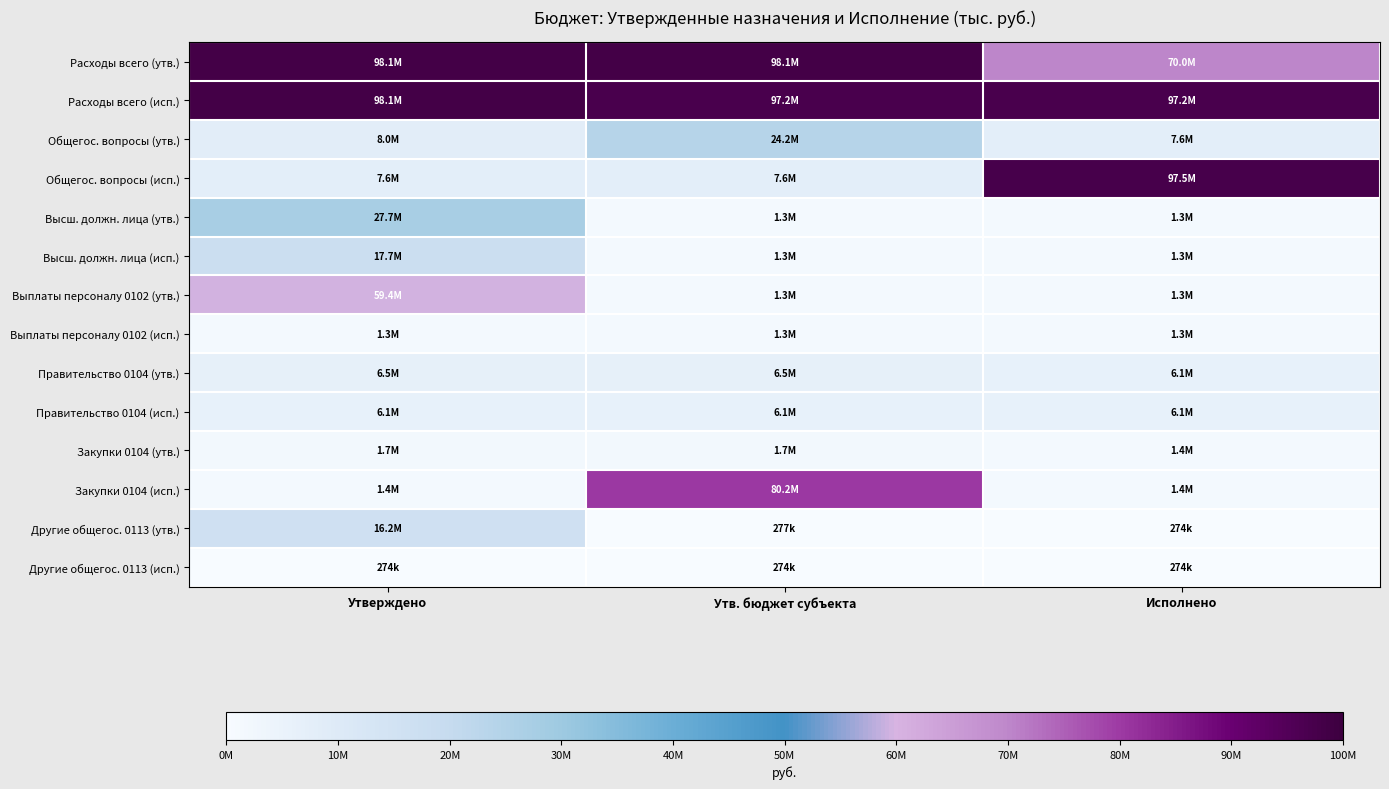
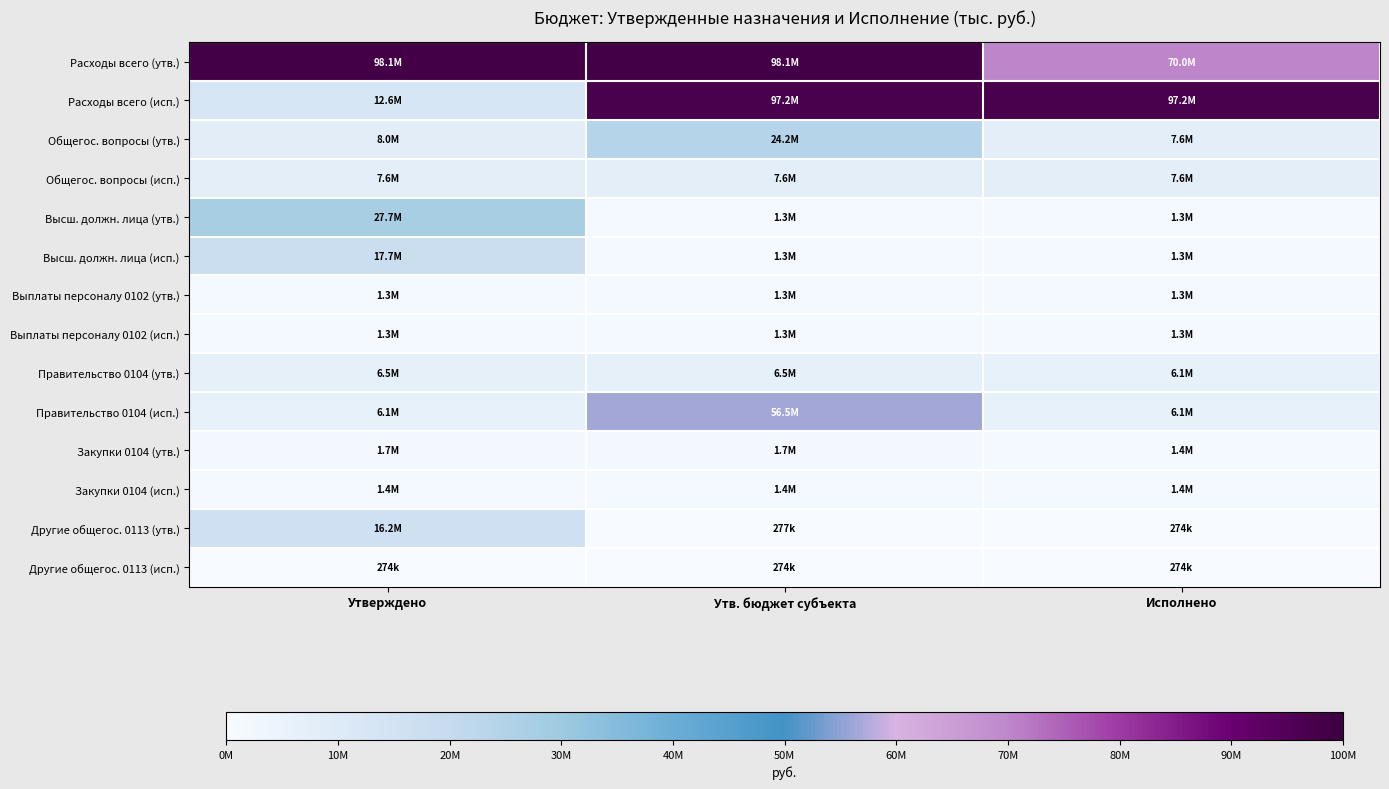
  {
    "Расходы всего (утв.)": {
      "Утверждено": "98.1M",
      "Утв. бюджет субъекта": "98.1M",
      "Исполнено": "70.0M"
    },
    "Расходы всего (исп.)": {
-     "Утверждено": "98.1M",
+     "Утверждено": "12.6M",
      "Утв. бюджет субъекта": "97.2M",
      "Исполнено": "97.2M"
    },
    "Общегос. вопросы (утв.)": {
      "Утверждено": "8.0M",
      "Утв. бюджет субъекта": "24.2M",
      "Исполнено": "7.6M"
    },
    "Общегос. вопросы (исп.)": {
      "Утверждено": "7.6M",
      "Утв. бюджет субъекта": "7.6M",
-     "Исполнено": "97.5M"
+     "Исполнено": "7.6M"
    },
    "Высш. должн. лица (утв.)": {
      "Утверждено": "27.7M",
      "Утв. бюджет субъекта": "1.3M",
      "Исполнено": "1.3M"
    },
    "Высш. должн. лица (исп.)": {
      "Утверждено": "17.7M",
      "Утв. бюджет субъекта": "1.3M",
      "Исполнено": "1.3M"
    },
    "Выплаты персоналу 0102 (утв.)": {
-     "Утверждено": "59.4M",
+     "Утверждено": "1.3M",
      "Утв. бюджет субъекта": "1.3M",
      "Исполнено": "1.3M"
    },
    "Выплаты персоналу 0102 (исп.)": {
      "Утверждено": "1.3M",
      "Утв. бюджет субъекта": "1.3M",
      "Исполнено": "1.3M"
    },
    "Правительство 0104 (утв.)": {
      "Утверждено": "6.5M",
      "Утв. бюджет субъекта": "6.5M",
      "Исполнено": "6.1M"
    },
    "Правительство 0104 (исп.)": {
      "Утверждено": "6.1M",
-     "Утв. бюджет субъекта": "6.1M",
+     "Утв. бюджет субъекта": "56.5M",
      "Исполнено": "6.1M"
    },
    "Закупки 0104 (утв.)": {
      "Утверждено": "1.7M",
      "Утв. бюджет субъекта": "1.7M",
      "Исполнено": "1.4M"
    },
    "Закупки 0104 (исп.)": {
      "Утверждено": "1.4M",
-     "Утв. бюджет субъекта": "80.2M",
+     "Утв. бюджет субъекта": "1.4M",
      "Исполнено": "1.4M"
    },
    "Другие общегос. 0113 (утв.)": {
      "Утверждено": "16.2M",
      "Утв. бюджет субъекта": "277k",
      "Исполнено": "274k"
    },
    "Другие общегос. 0113 (исп.)": {
      "Утверждено": "274k",
      "Утв. бюджет субъекта": "274k",
      "Исполнено": "274k"
    }
  }
